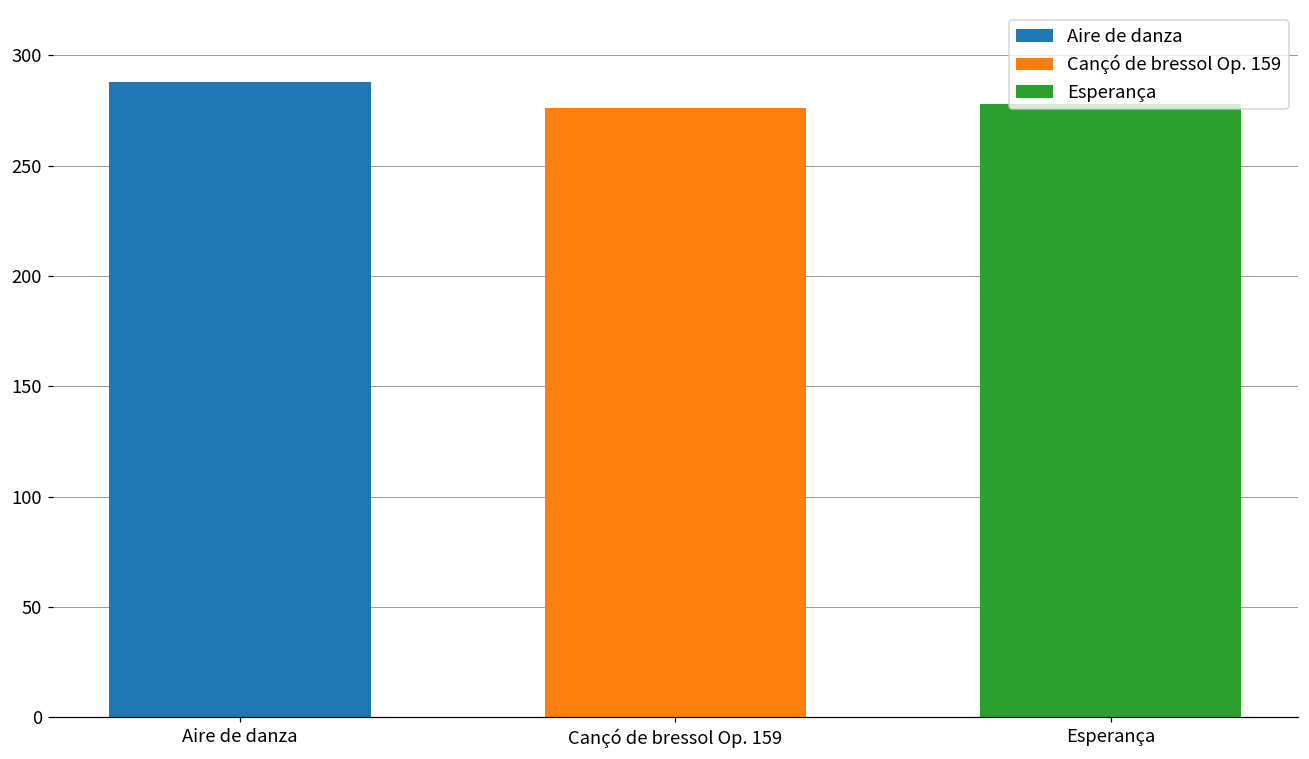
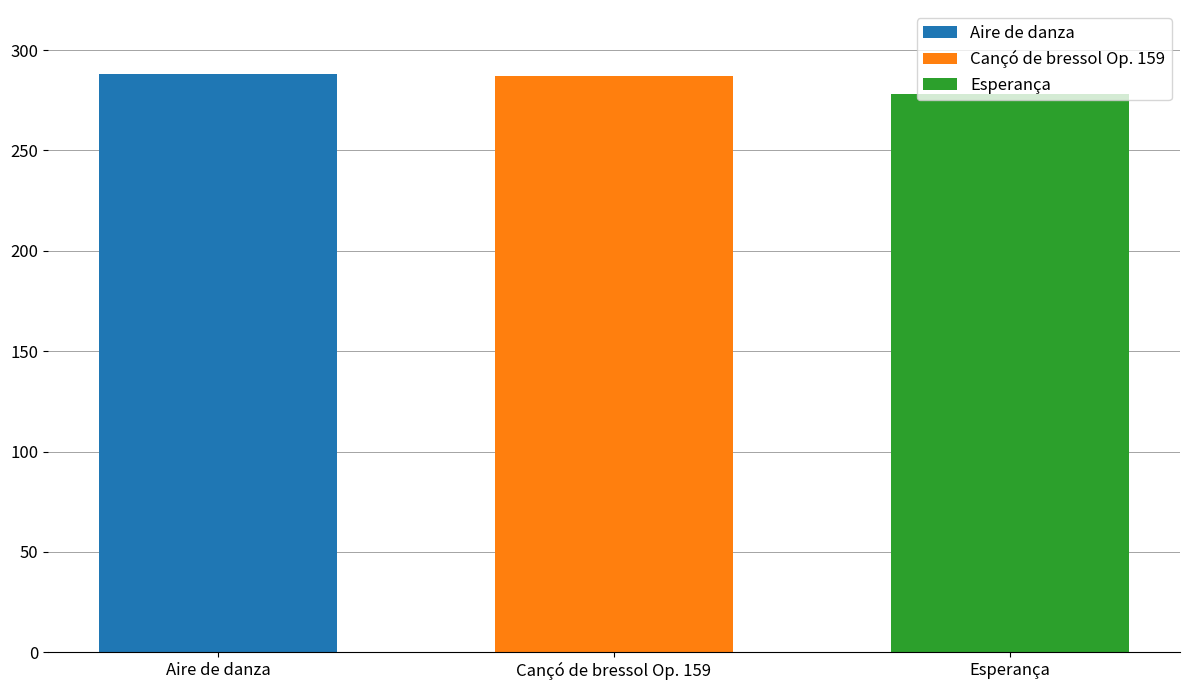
  {
    "Aire de danza": 288,
-   "Cançó de bressol Op. 159": 276
+   "Cançó de bressol Op. 159": 287
  }
